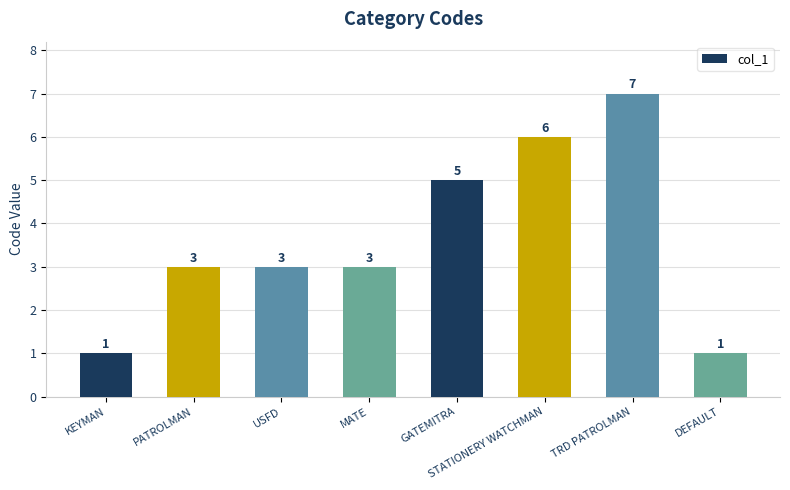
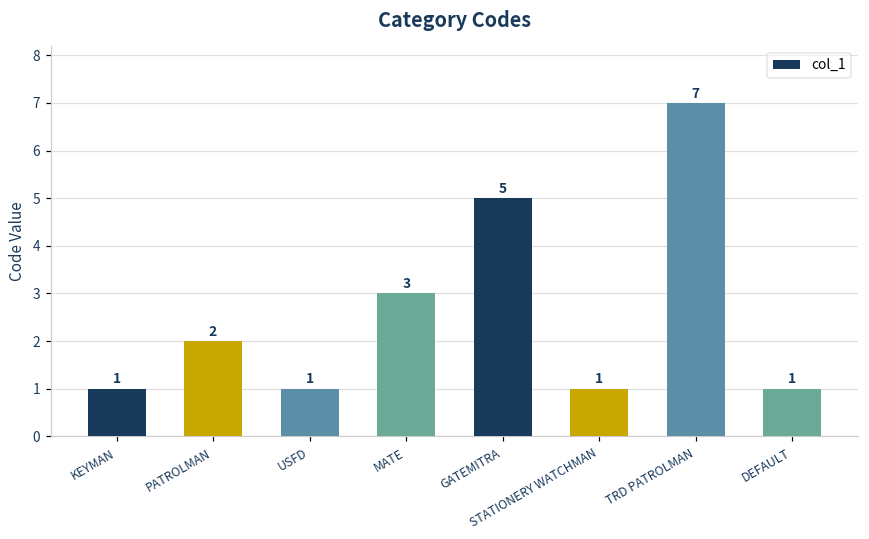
  {
    "KEYMAN": 1,
-   "PATROLMAN": 3,
-   "USFD": 3,
+   "PATROLMAN": 2,
+   "USFD": 1,
    "MATE": 3,
    "GATEMITRA": 5,
-   "STATIONERY WATCHMAN": 6,
+   "STATIONERY WATCHMAN": 1,
    "TRD PATROLMAN": 7,
    "DEFAULT": 1
  }
